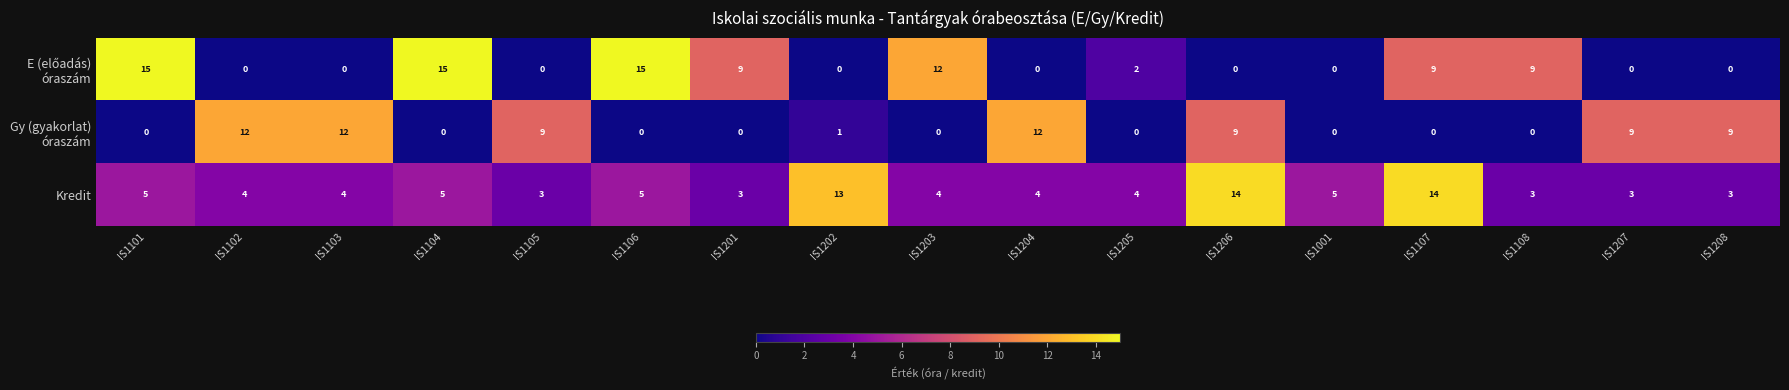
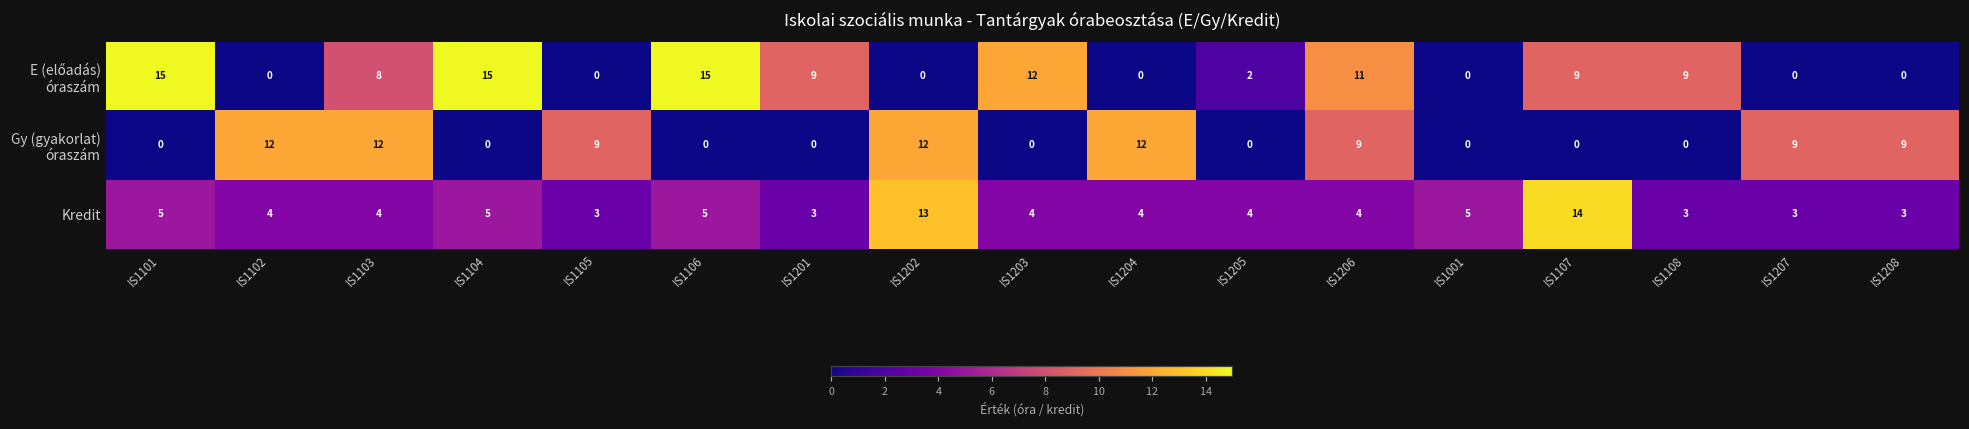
  {
    "E (előadás) óraszám": {
      "IS1101": 15,
      "IS1102": 0,
-     "IS1103": 0,
+     "IS1103": 8,
      "IS1104": 15,
      "IS1105": 0,
      "IS1106": 15,
      "IS1201": 9,
      "IS1202": 0,
      "IS1203": 12,
      "IS1204": 0,
      "IS1205": 2,
-     "IS1206": 0,
+     "IS1206": 11,
      "IS1001": 0,
      "IS1107": 9,
      "IS1108": 9,
      "IS1207": 0,
      "IS1208": 0
    },
    "Gy (gyakorlat) óraszám": {
      "IS1101": 0,
      "IS1102": 12,
      "IS1103": 12,
      "IS1104": 0,
      "IS1105": 9,
      "IS1106": 0,
      "IS1201": 0,
-     "IS1202": 1,
+     "IS1202": 12,
      "IS1203": 0,
      "IS1204": 12,
      "IS1205": 0,
      "IS1206": 9,
      "IS1001": 0,
      "IS1107": 0,
      "IS1108": 0,
      "IS1207": 9,
      "IS1208": 9
    },
    "Kredit": {
      "IS1101": 5,
      "IS1102": 4,
      "IS1103": 4,
      "IS1104": 5,
      "IS1105": 3,
      "IS1106": 5,
      "IS1201": 3,
      "IS1202": 13,
      "IS1203": 4,
      "IS1204": 4,
      "IS1205": 4,
-     "IS1206": 14,
+     "IS1206": 4,
      "IS1001": 5,
      "IS1107": 14,
      "IS1108": 3,
      "IS1207": 3,
      "IS1208": 3
    }
  }
